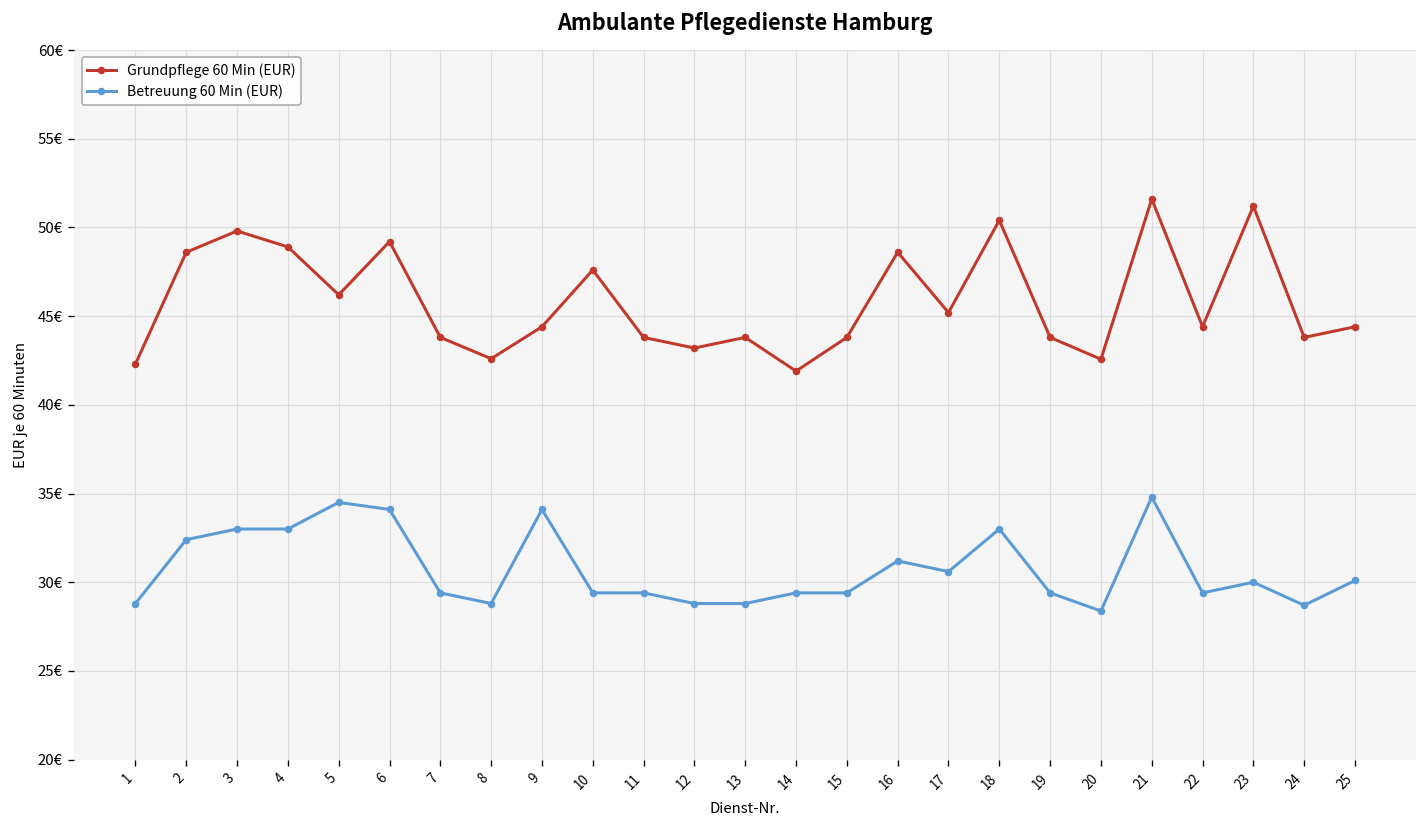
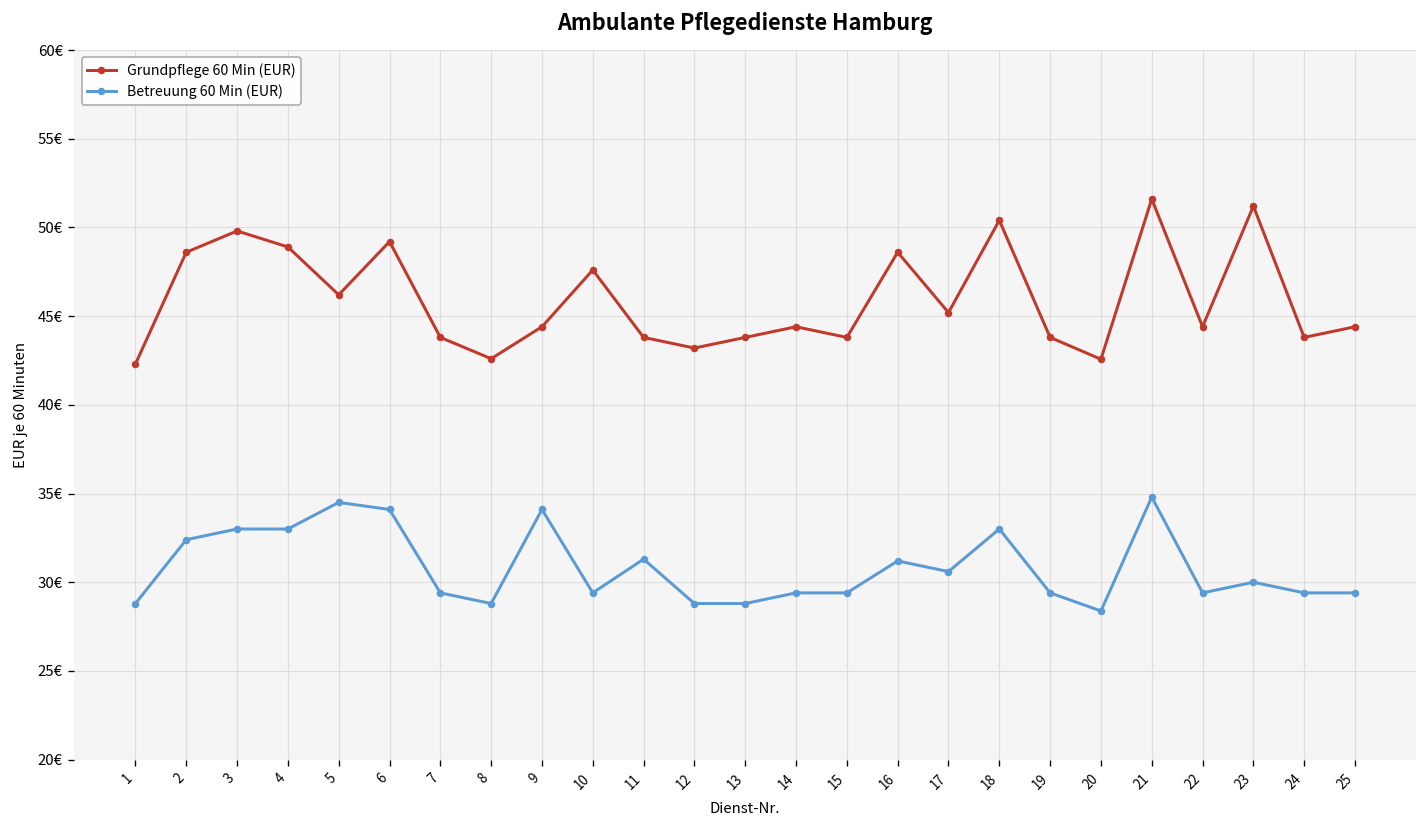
  {
    "Grundpflege 60 Min (EUR)": {
      "1": "42.3€",
      "2": "48.6€",
      "3": "49.8€",
      "4": "48.9€",
      "5": "46.2€",
      "6": "49.2€",
      "7": "43.8€",
      "8": "42.6€",
      "9": "44.4€",
      "10": "47.6€",
      "11": "43.8€",
      "12": "43.2€",
      "13": "43.8€",
-     "14": "41.9€",
+     "14": "44.4€",
      "15": "43.8€",
      "16": "48.6€",
      "17": "45.2€",
      "18": "50.4€",
      "19": "43.8€",
      "20": "42.6€",
      "21": "51.6€",
      "22": "44.4€",
      "23": "51.2€",
      "24": "43.8€",
      "25": "44.4€"
    },
    "Betreuung 60 Min (EUR)": {
      "1": "28.8€",
      "2": "32.4€",
      "3": "33.0€",
      "4": "33.0€",
      "5": "34.5€",
      "6": "34.1€",
      "7": "29.4€",
      "8": "28.8€",
      "9": "34.1€",
      "10": "29.4€",
-     "11": "29.4€",
+     "11": "31.3€",
      "12": "28.8€",
      "13": "28.8€",
      "14": "29.4€",
      "15": "29.4€",
      "16": "31.2€",
      "17": "30.6€",
      "18": "33.0€",
      "19": "29.4€",
      "20": "28.4€",
      "21": "34.8€",
      "22": "29.4€",
      "23": "30.0€",
-     "24": "28.7€",
-     "25": "30.1€"
+     "24": "29.4€",
+     "25": "29.4€"
    }
  }
